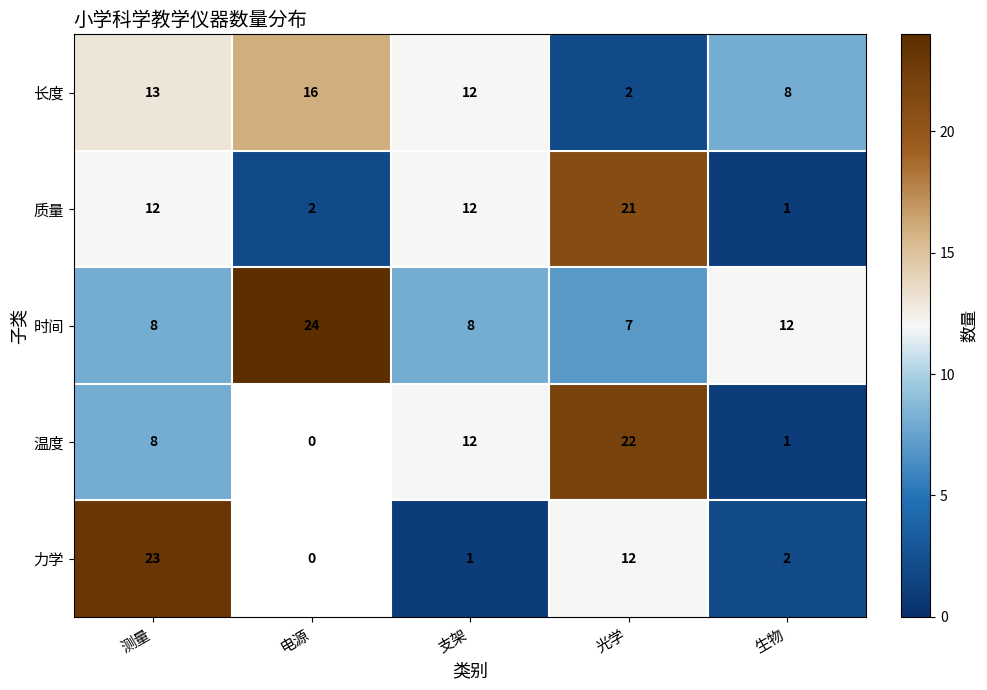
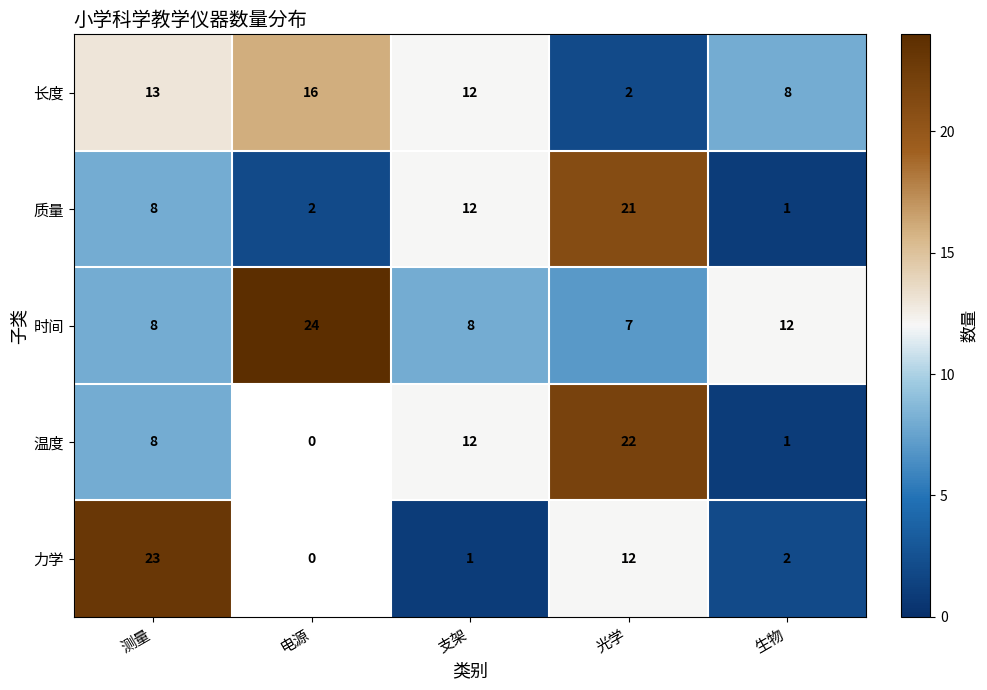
  {
    "长度": {
      "测量": 13,
      "电源": 16,
      "支架": 12,
      "光学": 2,
      "生物": 8
    },
    "质量": {
-     "测量": 12,
+     "测量": 8,
      "电源": 2,
      "支架": 12,
      "光学": 21,
      "生物": 1
    },
    "时间": {
      "测量": 8,
      "电源": 24,
      "支架": 8,
      "光学": 7,
      "生物": 12
    },
    "温度": {
      "测量": 8,
      "支架": 12,
      "光学": 22,
      "生物": 1
    },
    "力学": {
      "测量": 23,
      "支架": 1,
      "光学": 12,
      "生物": 2
    }
  }
